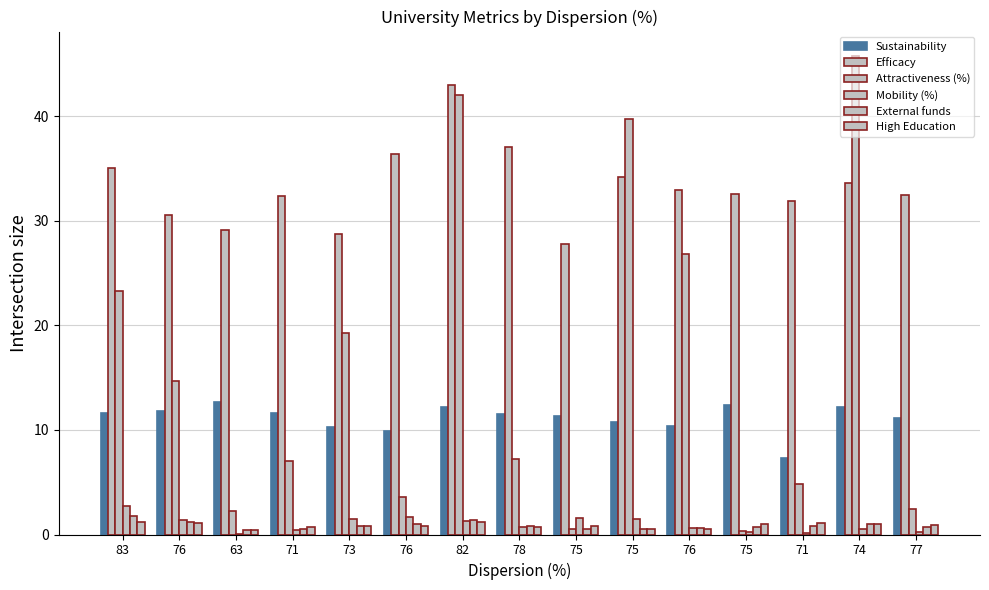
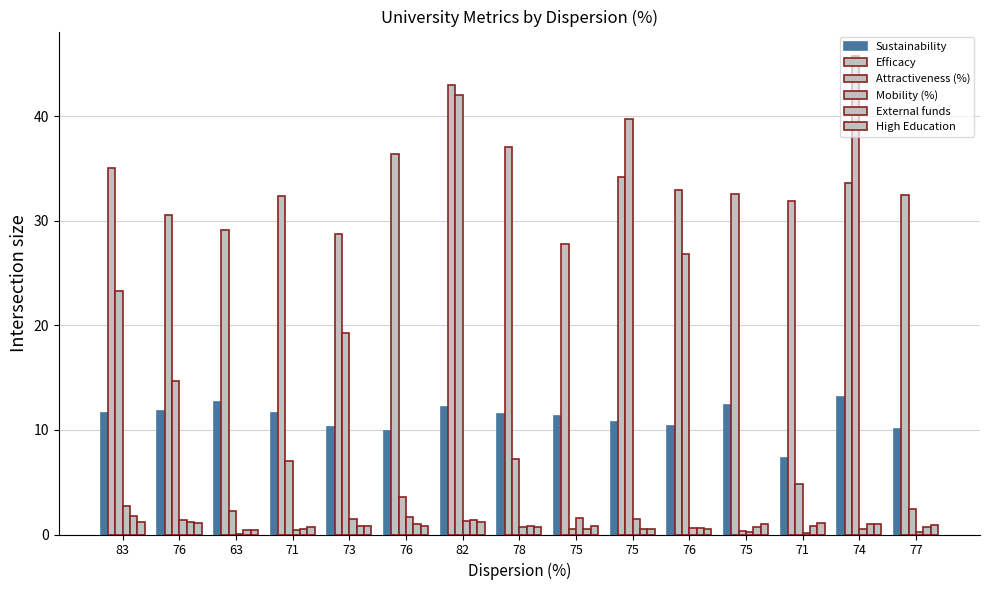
  {
    "Sustainability": {
      "83": 11.6,
      "63": 12.6,
      "73": 10.3,
      "82": 12.2,
      "78": 11.5,
-     "74": 12.2,
-     "77": 11.1
+     "74": 13.2,
+     "77": 10.1
    }
  }
